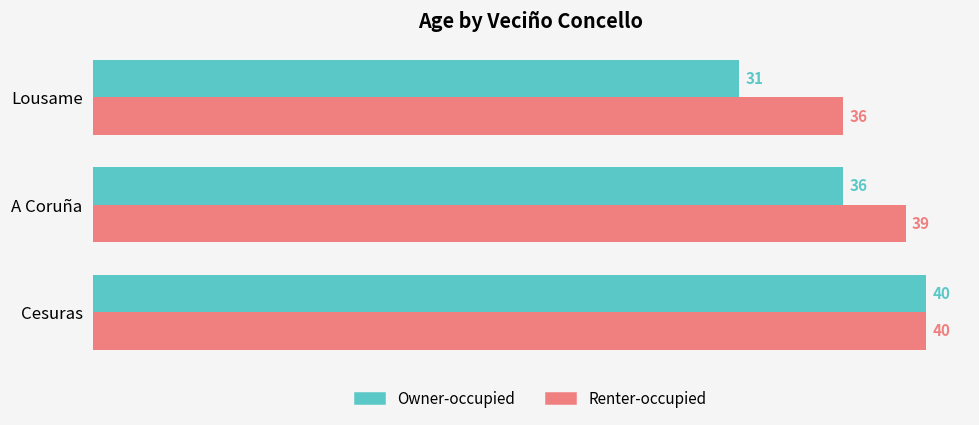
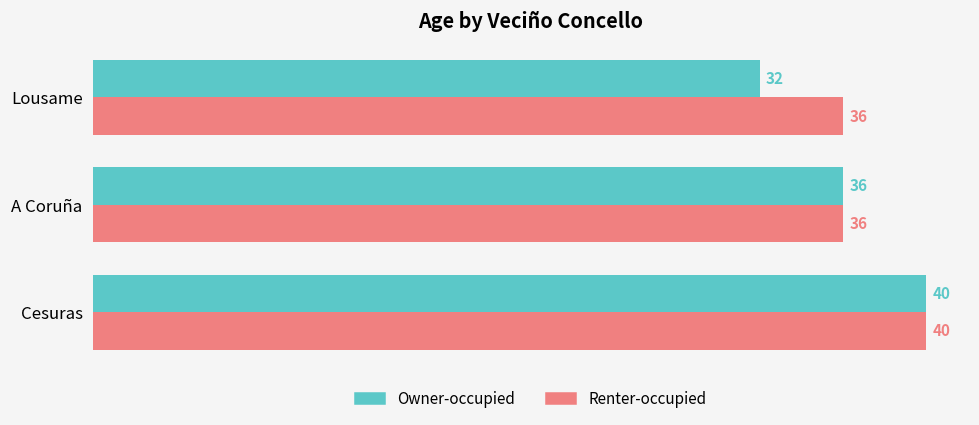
  {
    "Owner-occupied": {
-     "Lousame": 31,
+     "Lousame": 32,
      "A Coruña": 36,
      "Cesuras": 40
    },
    "Renter-occupied": {
      "Lousame": 36,
-     "A Coruña": 39,
+     "A Coruña": 36,
      "Cesuras": 40
    }
  }
